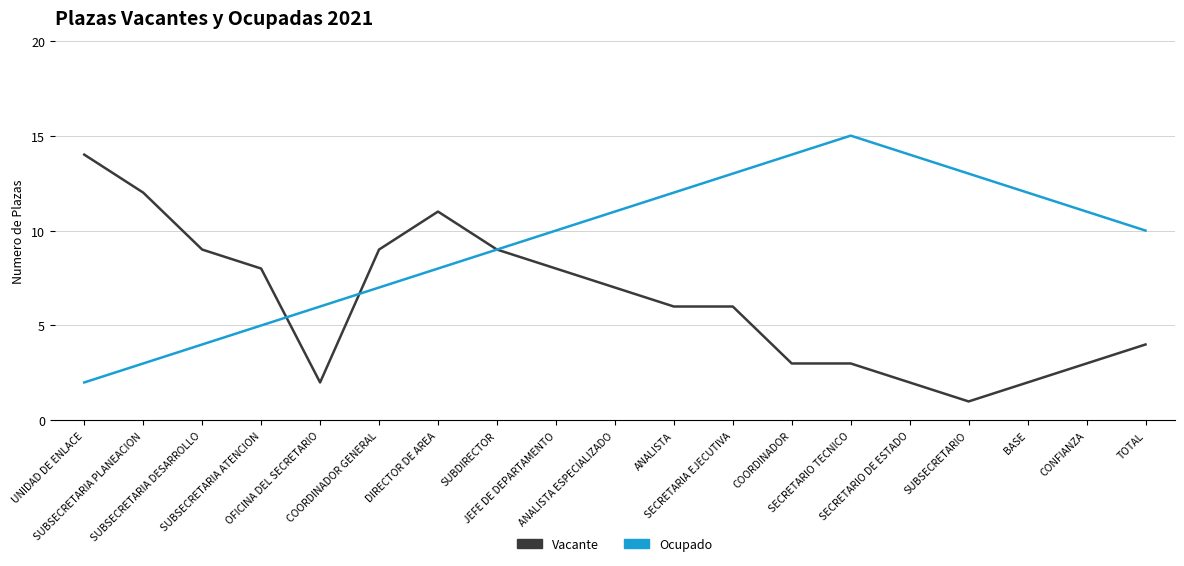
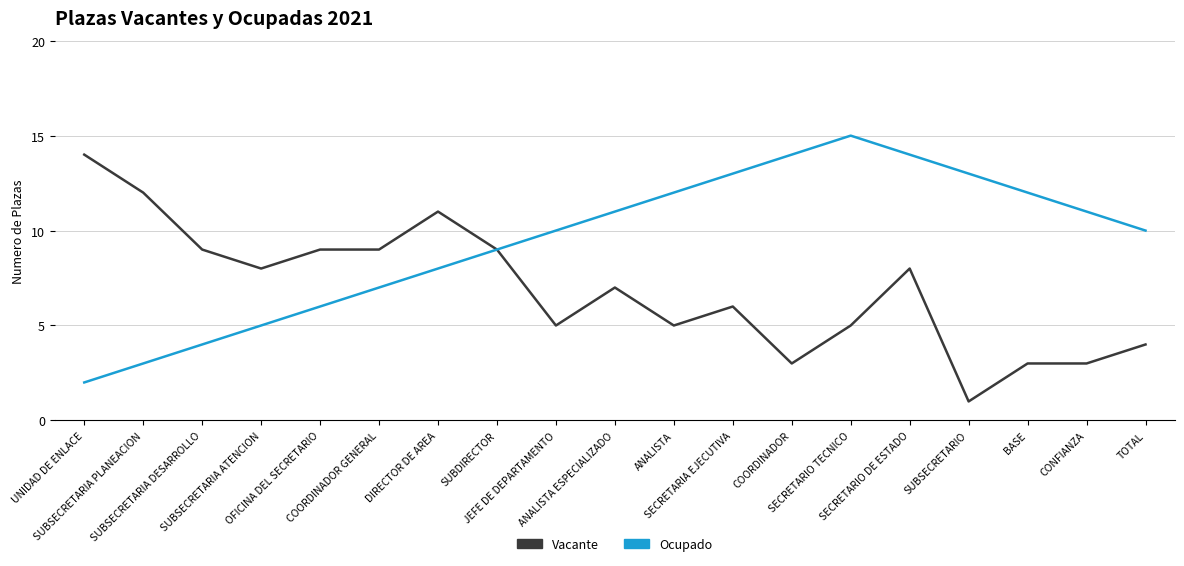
  {
    "Vacante": {
      "UNIDAD DE ENLACE": 14,
      "SUBSECRETARIA PLANEACION": 12,
      "SUBSECRETARIA DESARROLLO": 9,
      "SUBSECRETARIA ATENCION": 8,
-     "OFICINA DEL SECRETARIO": 2,
+     "OFICINA DEL SECRETARIO": 9,
      "COORDINADOR GENERAL": 9,
      "DIRECTOR DE AREA": 11,
-     "JEFE DE DEPARTAMENTO": 8,
+     "JEFE DE DEPARTAMENTO": 5,
      "ANALISTA ESPECIALIZADO": 7,
-     "ANALISTA": 6,
+     "ANALISTA": 5,
      "SECRETARIA EJECUTIVA": 6,
      "COORDINADOR": 3,
-     "SECRETARIO TECNICO": 3,
-     "SECRETARIO DE ESTADO": 2,
+     "SECRETARIO TECNICO": 5,
+     "SECRETARIO DE ESTADO": 8,
      "SUBSECRETARIO": 1,
-     "BASE": 2,
+     "BASE": 3,
      "CONFIANZA": 3,
      "TOTAL": 4
    },
    "Ocupado": {
      "UNIDAD DE ENLACE": 2,
      "SUBSECRETARIA PLANEACION": 3,
      "SUBSECRETARIA DESARROLLO": 4,
      "SUBSECRETARIA ATENCION": 5,
      "OFICINA DEL SECRETARIO": 6,
      "COORDINADOR GENERAL": 7,
      "DIRECTOR DE AREA": 8,
      "JEFE DE DEPARTAMENTO": 10,
      "ANALISTA ESPECIALIZADO": 11,
      "ANALISTA": 12,
      "SECRETARIA EJECUTIVA": 13,
      "COORDINADOR": 14,
      "SECRETARIO TECNICO": 15,
      "SECRETARIO DE ESTADO": 14,
      "SUBSECRETARIO": 13,
      "BASE": 12,
      "CONFIANZA": 11,
      "TOTAL": 10
    }
  }
